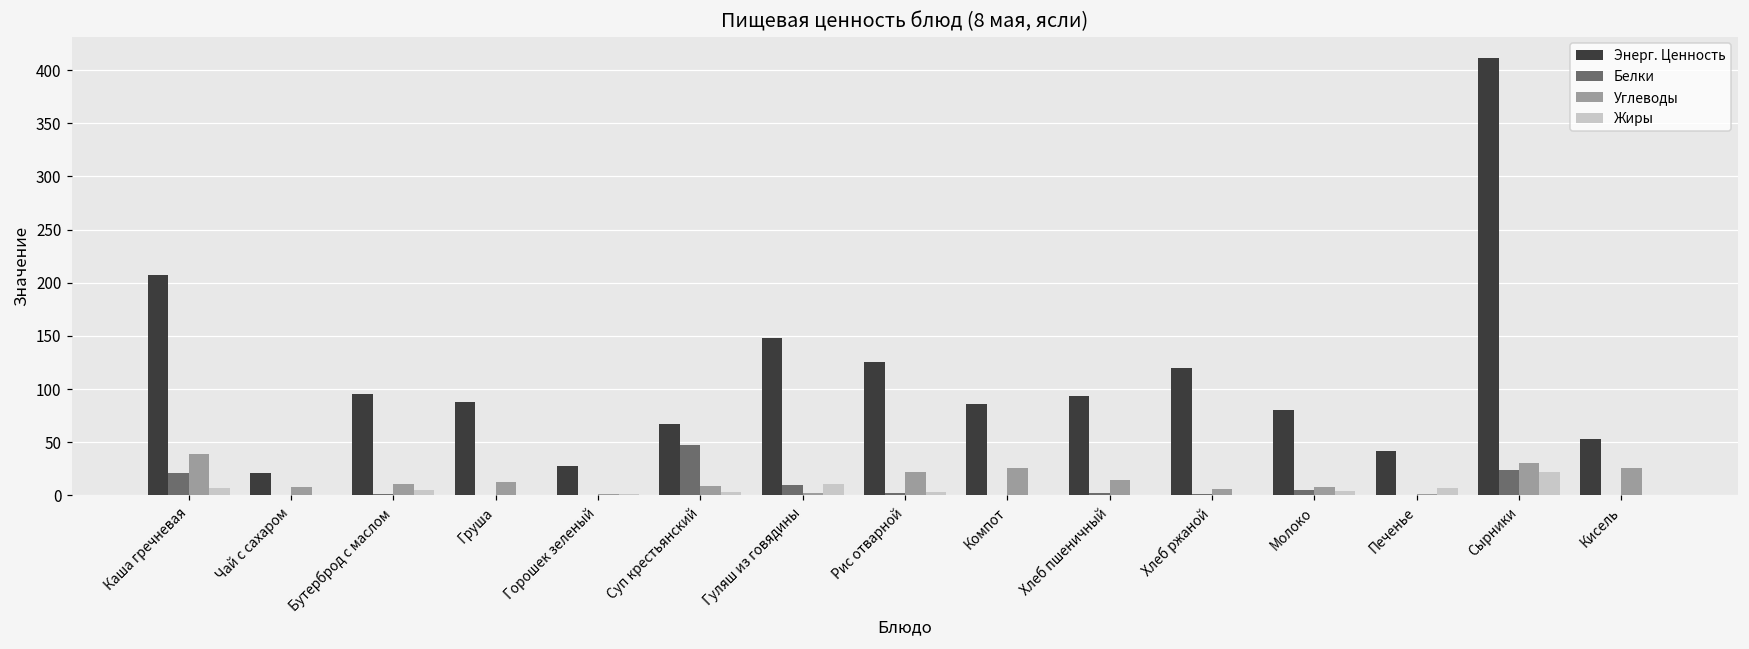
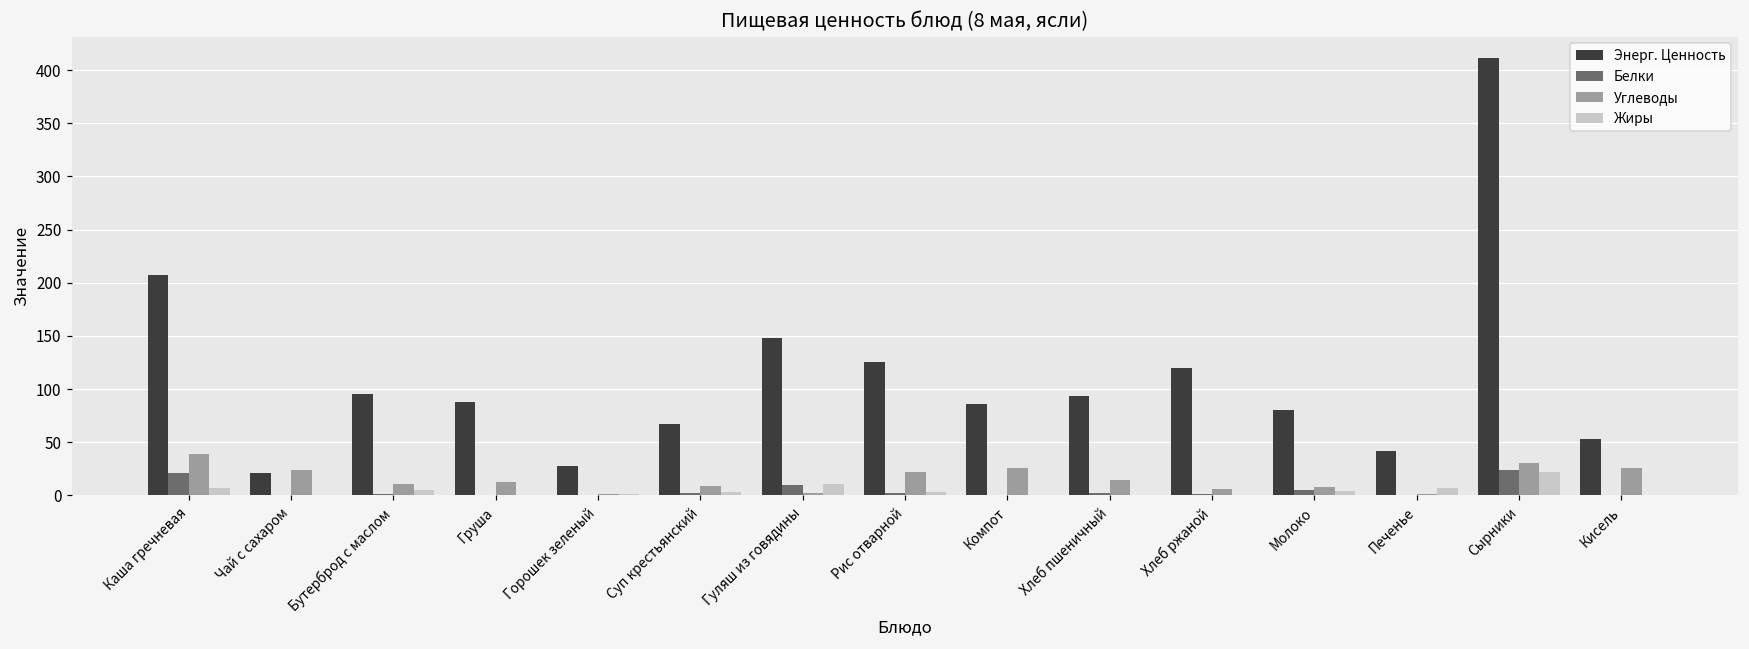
  {
    "Энерг. Ценность": {
      "Каша гречневая": 210,
      "Чай с сахаром": 20,
      "Бутерброд с маслом": 100,
      "Груша": 90,
      "Горошек зеленый": 30,
      "Суп крестьянский": 70,
      "Гуляш из говядины": 150,
      "Рис отварной": 130,
      "Компот": 90,
      "Хлеб пшеничный": 90,
      "Хлеб ржаной": 120,
      "Молоко": 80,
      "Печенье": 40,
      "Сырники": 410,
      "Кисель": 50
    },
    "Белки": {
      "Каша гречневая": 20,
-     "Суп крестьянский": 50,
+     "Суп крестьянский": 0,
      "Гуляш из говядины": 10,
      "Молоко": 10,
      "Сырники": 20
    },
    "Углеводы": {
      "Каша гречневая": 40,
-     "Чай с сахаром": 10,
+     "Чай с сахаром": 20,
      "Бутерброд с маслом": 10,
      "Груша": 10,
      "Суп крестьянский": 10,
      "Рис отварной": 20,
      "Компот": 30,
      "Хлеб пшеничный": 10,
      "Хлеб ржаной": 10,
      "Молоко": 10,
      "Сырники": 30,
      "Кисель": 30
    },
    "Жиры": {
      "Каша гречневая": 10,
      "Бутерброд с маслом": 10,
      "Суп крестьянский": 0,
      "Гуляш из говядины": 10,
      "Рис отварной": 0,
      "Молоко": 0,
      "Печенье": 10,
      "Сырники": 20
    }
  }
